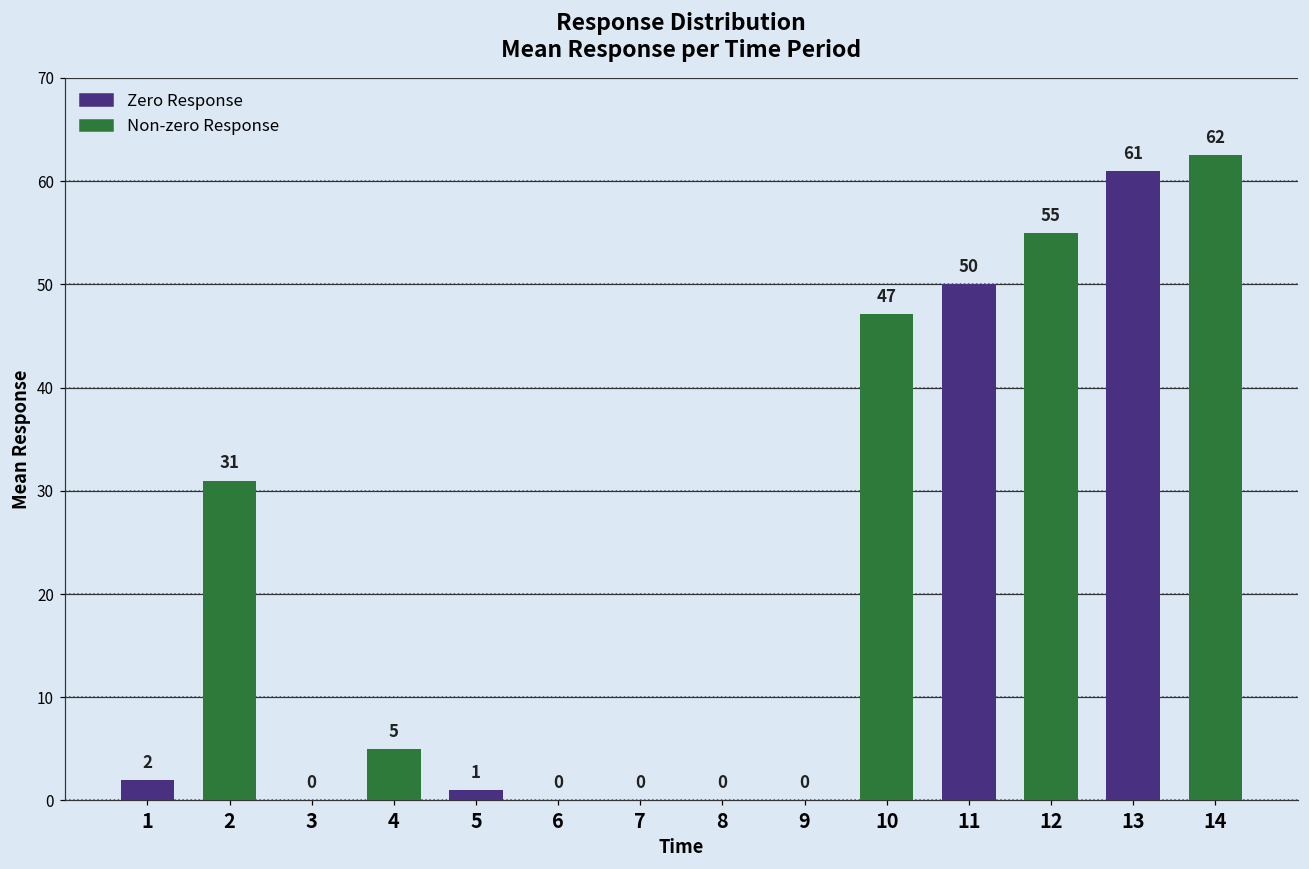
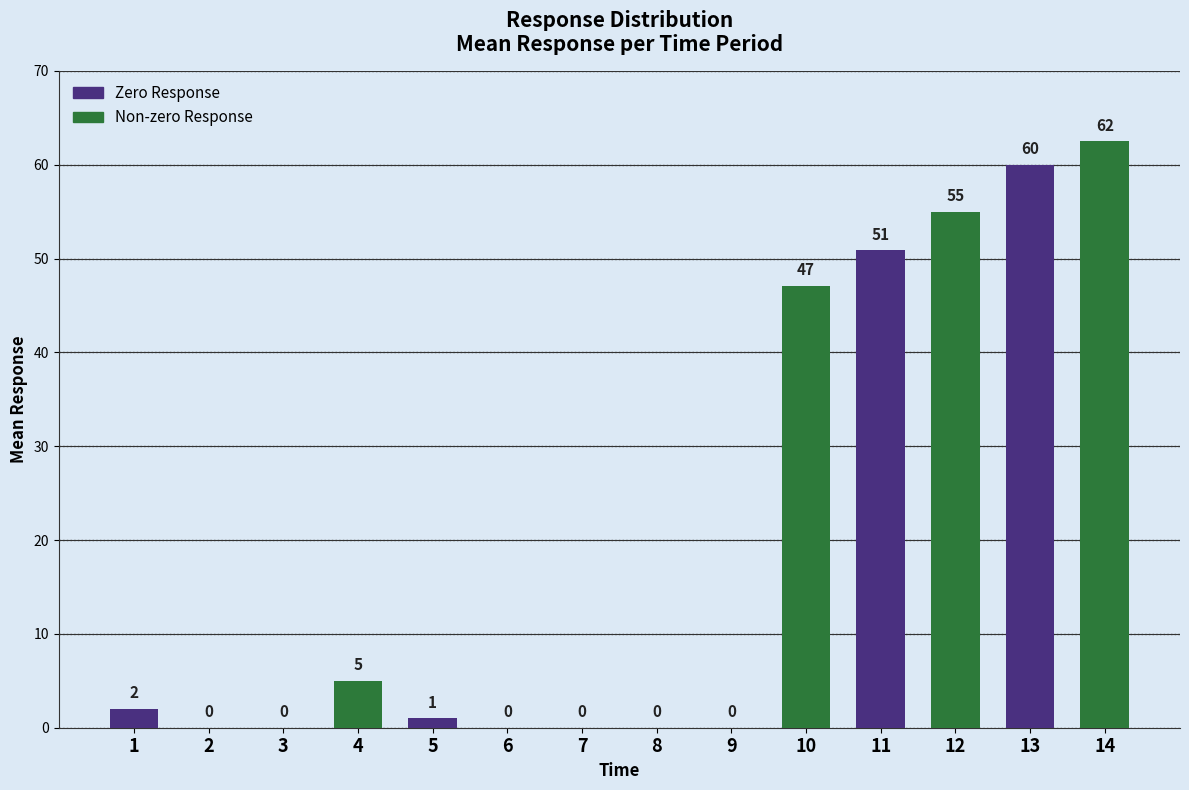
  {
    "1": 2,
-   "2": 31,
+   "2": 0,
    "3": 0,
    "4": 5,
    "5": 1,
    "6": 0,
    "7": 0,
    "8": 0,
    "9": 0,
    "10": 47,
-   "11": 50,
+   "11": 51,
    "12": 55,
-   "13": 61,
+   "13": 60,
    "14": 62
  }
